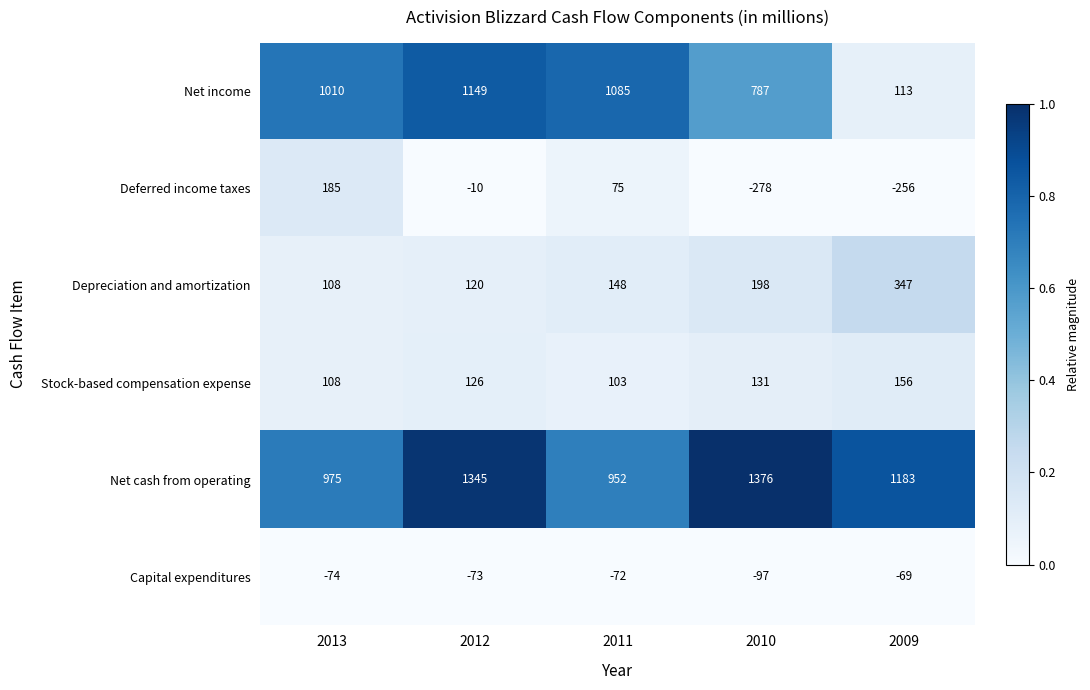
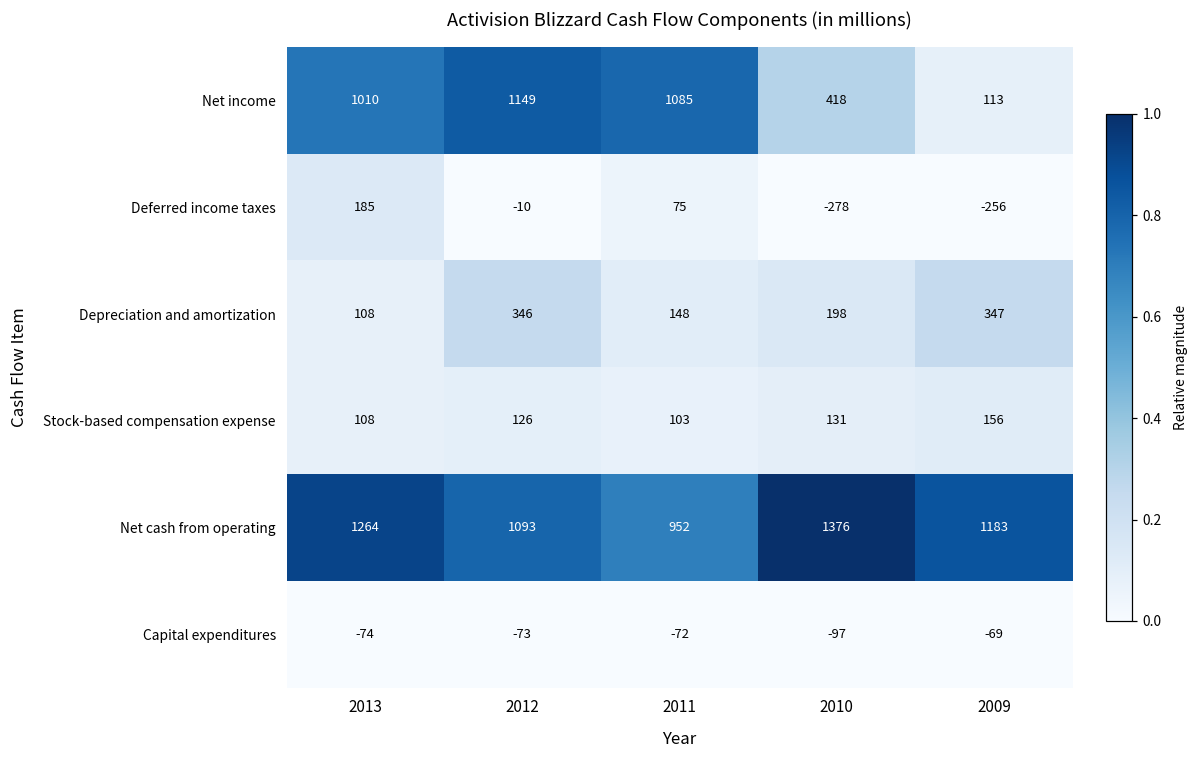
  {
    "Net income": {
      "2013": 1010,
      "2012": 1149,
      "2011": 1085,
-     "2010": 787,
+     "2010": 418,
      "2009": 113
    },
    "Deferred income taxes": {
      "2013": 185,
      "2012": -10,
      "2011": 75,
      "2010": -278,
      "2009": -256
    },
    "Depreciation and amortization": {
      "2013": 108,
-     "2012": 120,
+     "2012": 346,
      "2011": 148,
      "2010": 198,
      "2009": 347
    },
    "Stock-based compensation expense": {
      "2013": 108,
      "2012": 126,
      "2011": 103,
      "2010": 131,
      "2009": 156
    },
    "Net cash from operating": {
-     "2013": 975,
-     "2012": 1345,
+     "2013": 1264,
+     "2012": 1093,
      "2011": 952,
      "2010": 1376,
      "2009": 1183
    },
    "Capital expenditures": {
      "2013": -74,
      "2012": -73,
      "2011": -72,
      "2010": -97,
      "2009": -69
    }
  }
